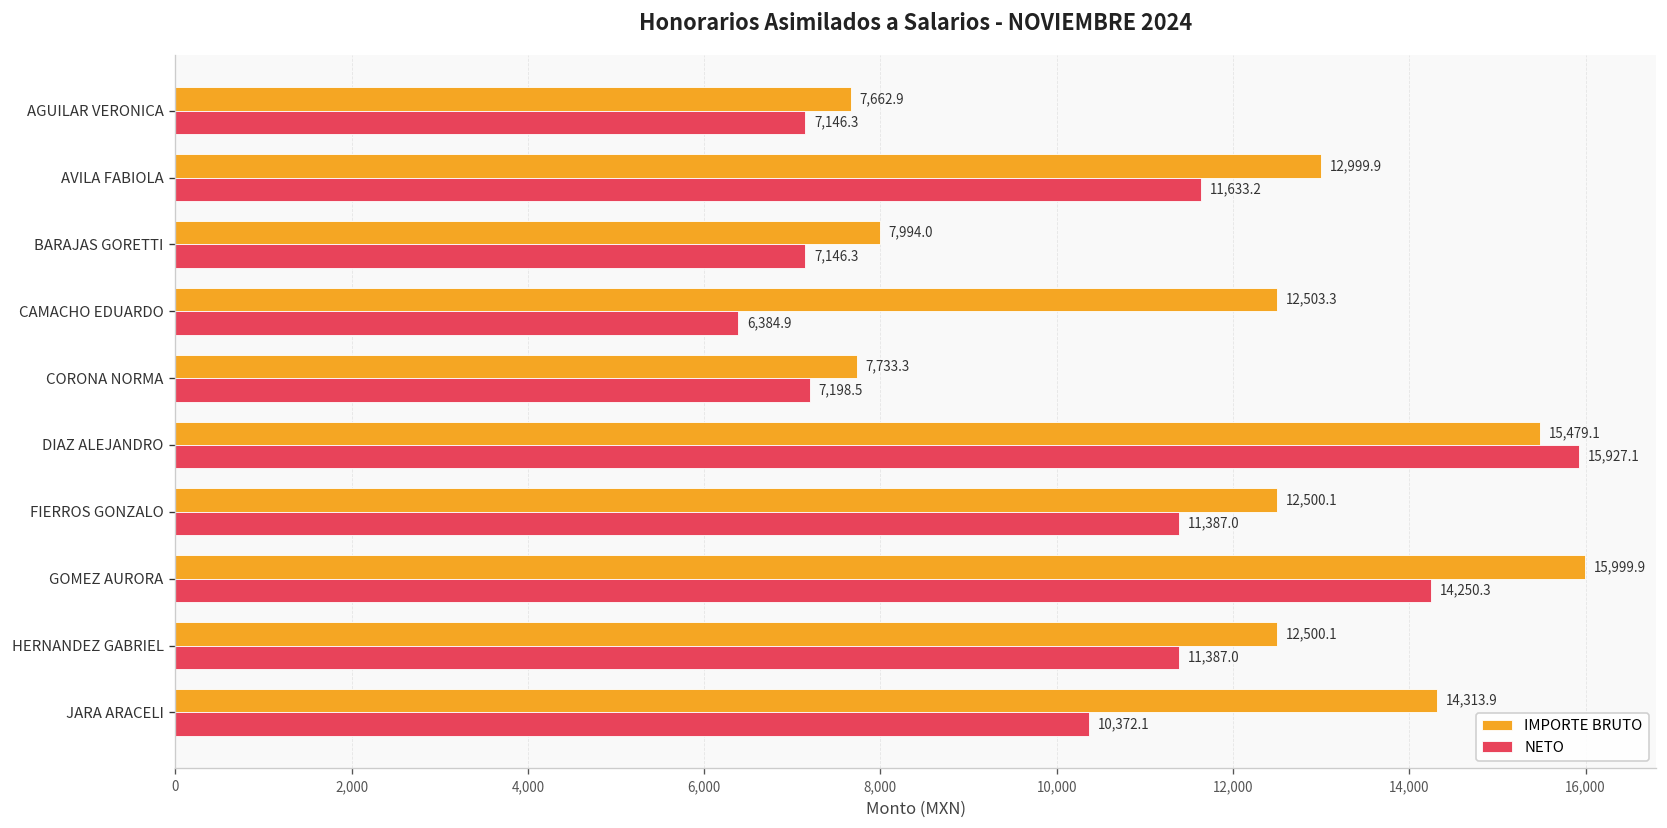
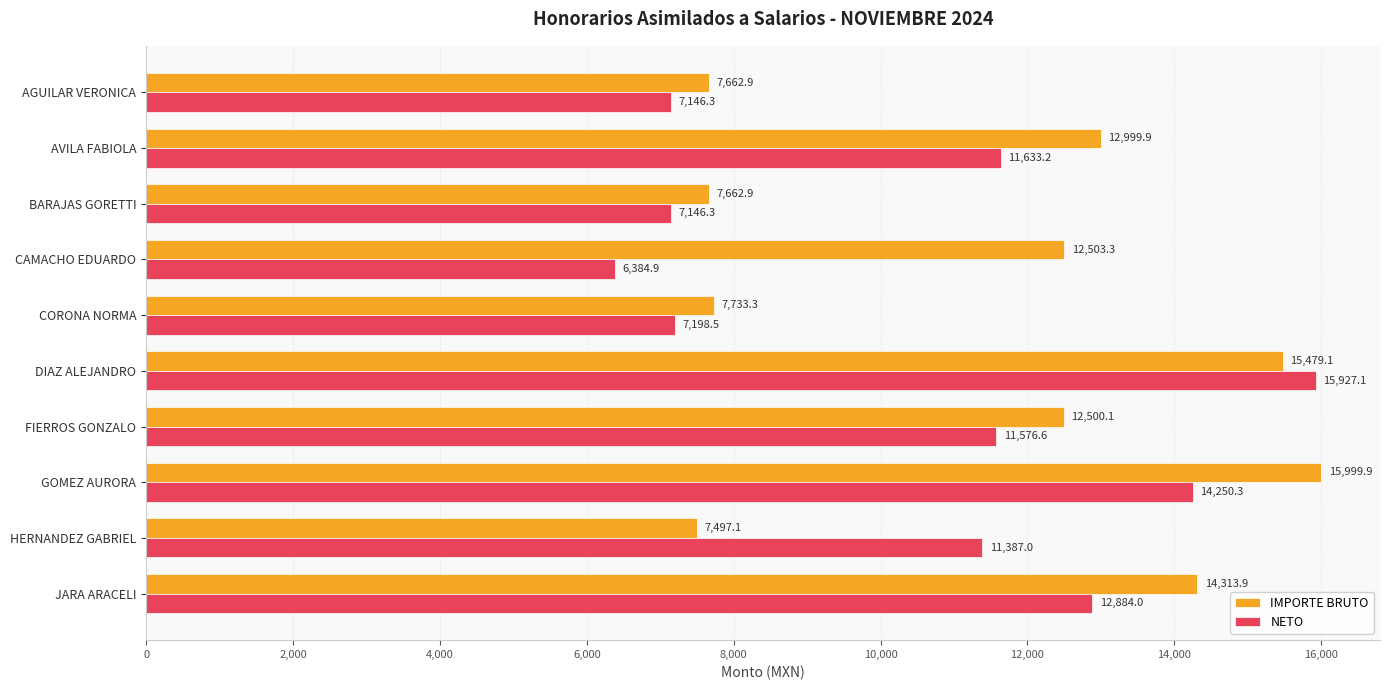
  {
    "IMPORTE BRUTO": {
      "AGUILAR VERONICA": "7,662.9",
      "AVILA FABIOLA": "12,999.9",
-     "BARAJAS GORETTI": "7,994.0",
+     "BARAJAS GORETTI": "7,662.9",
      "CAMACHO EDUARDO": "12,503.3",
      "CORONA NORMA": "7,733.3",
      "DIAZ ALEJANDRO": "15,479.1",
      "FIERROS GONZALO": "12,500.1",
      "GOMEZ AURORA": "15,999.9",
-     "HERNANDEZ GABRIEL": "12,500.1",
+     "HERNANDEZ GABRIEL": "7,497.1",
      "JARA ARACELI": "14,313.9"
    },
    "NETO": {
      "AGUILAR VERONICA": "7,146.3",
      "AVILA FABIOLA": "11,633.2",
      "BARAJAS GORETTI": "7,146.3",
      "CAMACHO EDUARDO": "6,384.9",
      "CORONA NORMA": "7,198.5",
      "DIAZ ALEJANDRO": "15,927.1",
-     "FIERROS GONZALO": "11,387.0",
+     "FIERROS GONZALO": "11,576.6",
      "GOMEZ AURORA": "14,250.3",
      "HERNANDEZ GABRIEL": "11,387.0",
-     "JARA ARACELI": "10,372.1"
+     "JARA ARACELI": "12,884.0"
    }
  }
